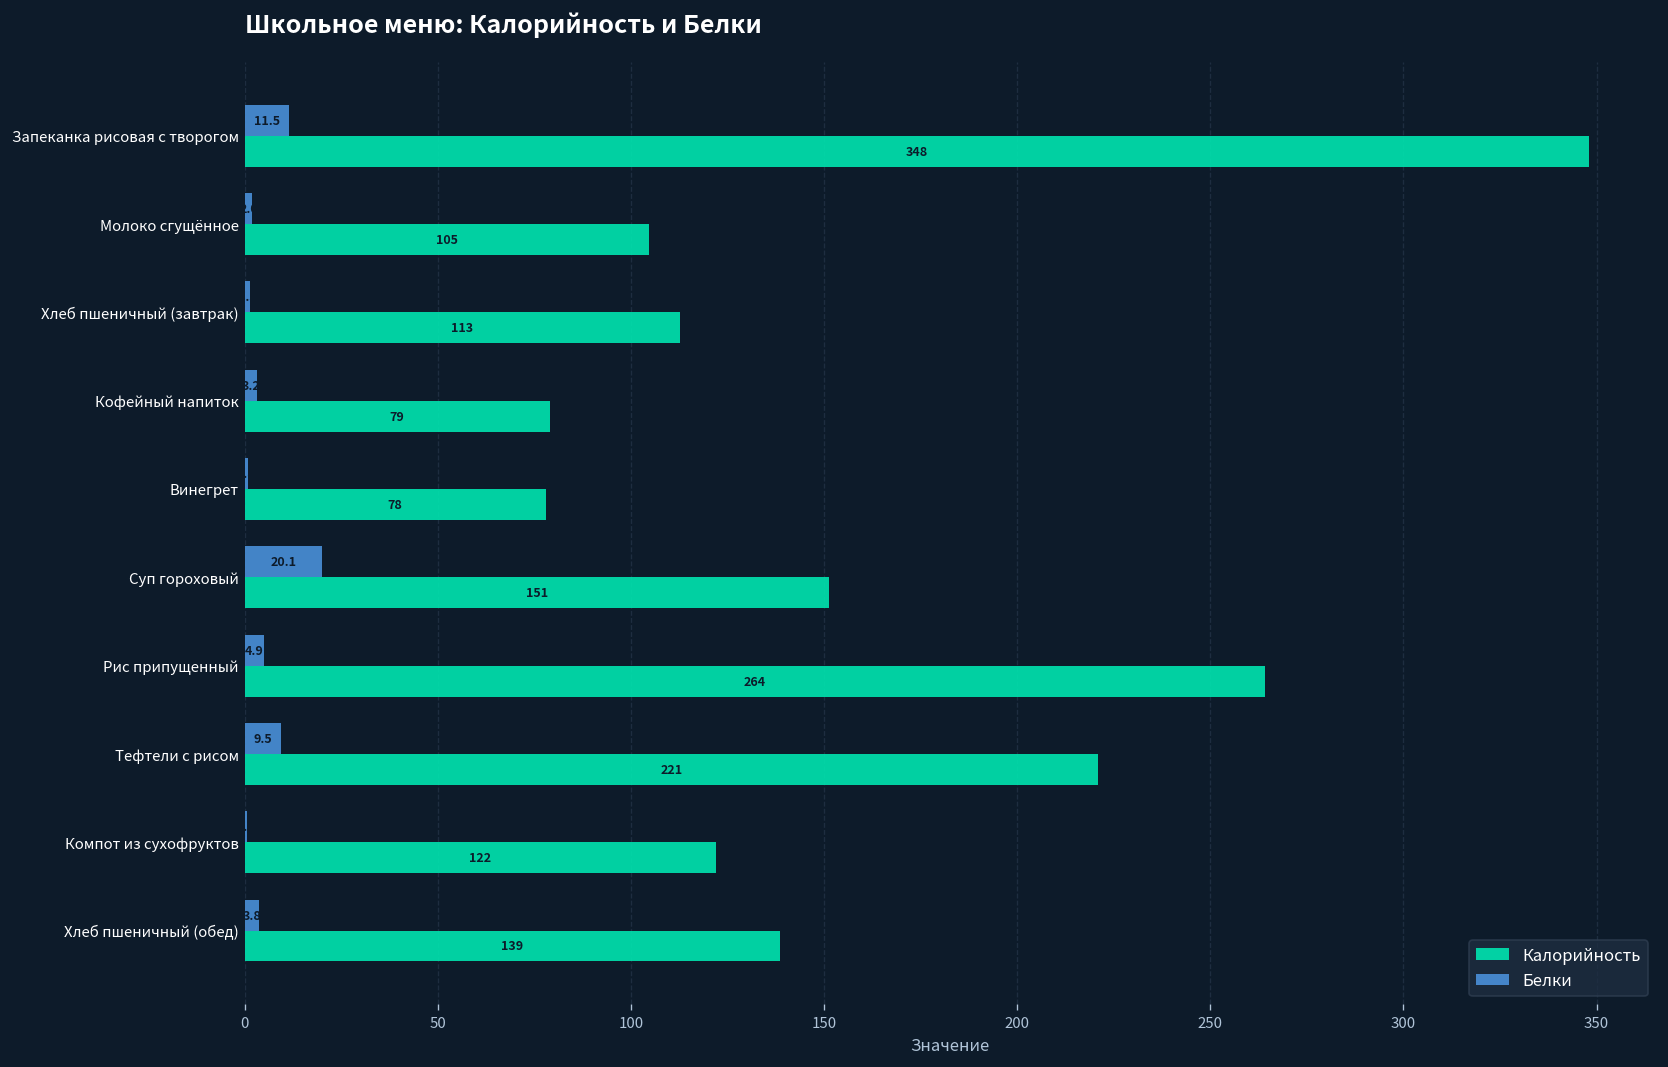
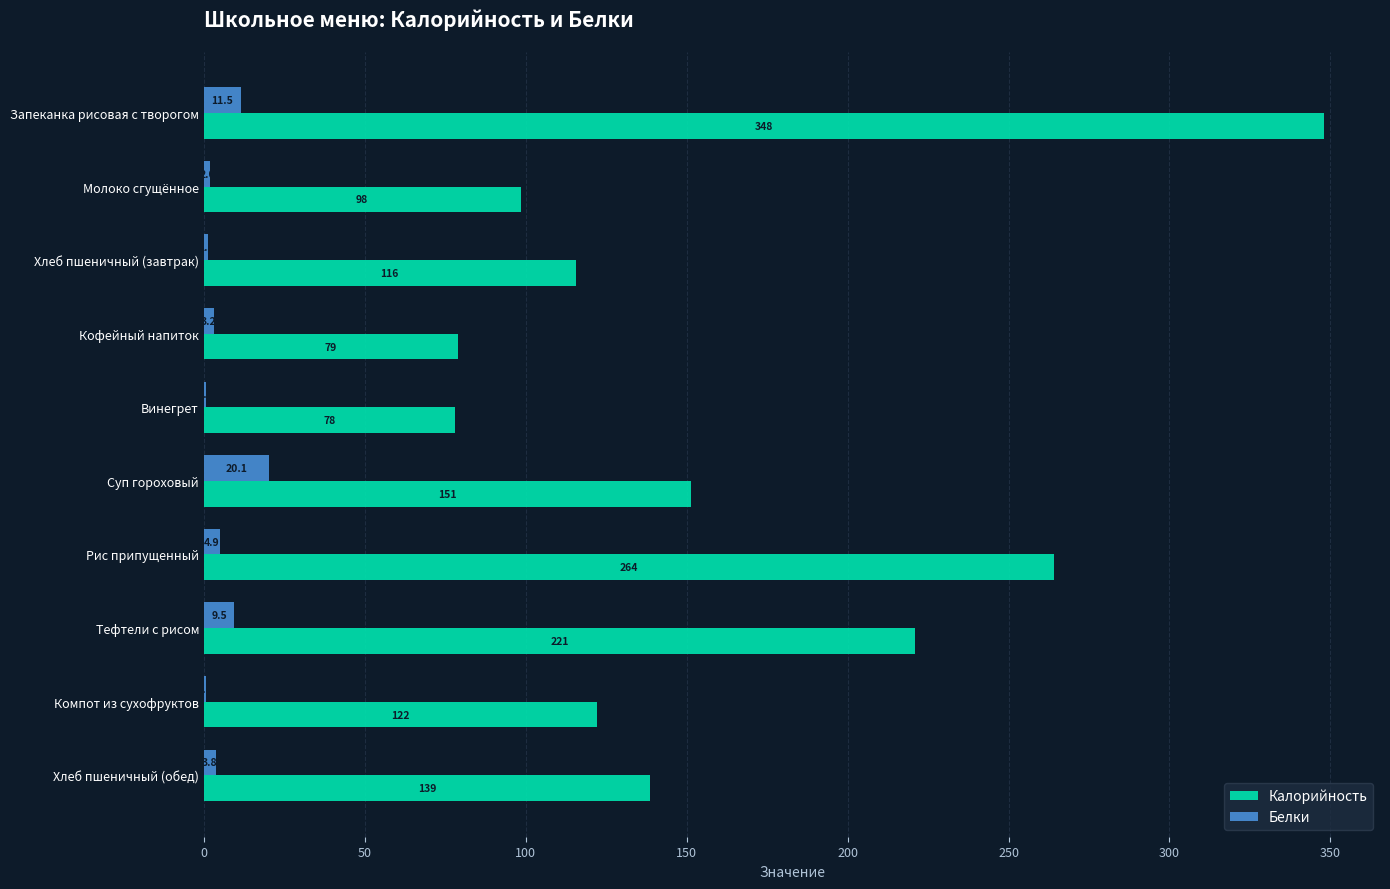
  {
    "Калорийность": {
      "Запеканка рисовая с творогом": 348,
-     "Молоко сгущённое": 105,
-     "Хлеб пшеничный (завтрак)": 113,
+     "Молоко сгущённое": 98,
+     "Хлеб пшеничный (завтрак)": 116,
      "Кофейный напиток": 79,
      "Винегрет": 78,
      "Суп гороховый": 151,
      "Рис припущенный": 264,
      "Тефтели с рисом": 221,
      "Компот из сухофруктов": 122,
      "Хлеб пшеничный (обед)": 139
    },
    "Белки": {
      "Запеканка рисовая с творогом": 11.5,
      "Кофейный напиток": 3.2,
      "Суп гороховый": 20.1,
      "Рис припущенный": 4.9,
      "Тефтели с рисом": 9.5,
      "Хлеб пшеничный (обед)": 3.8
    }
  }
